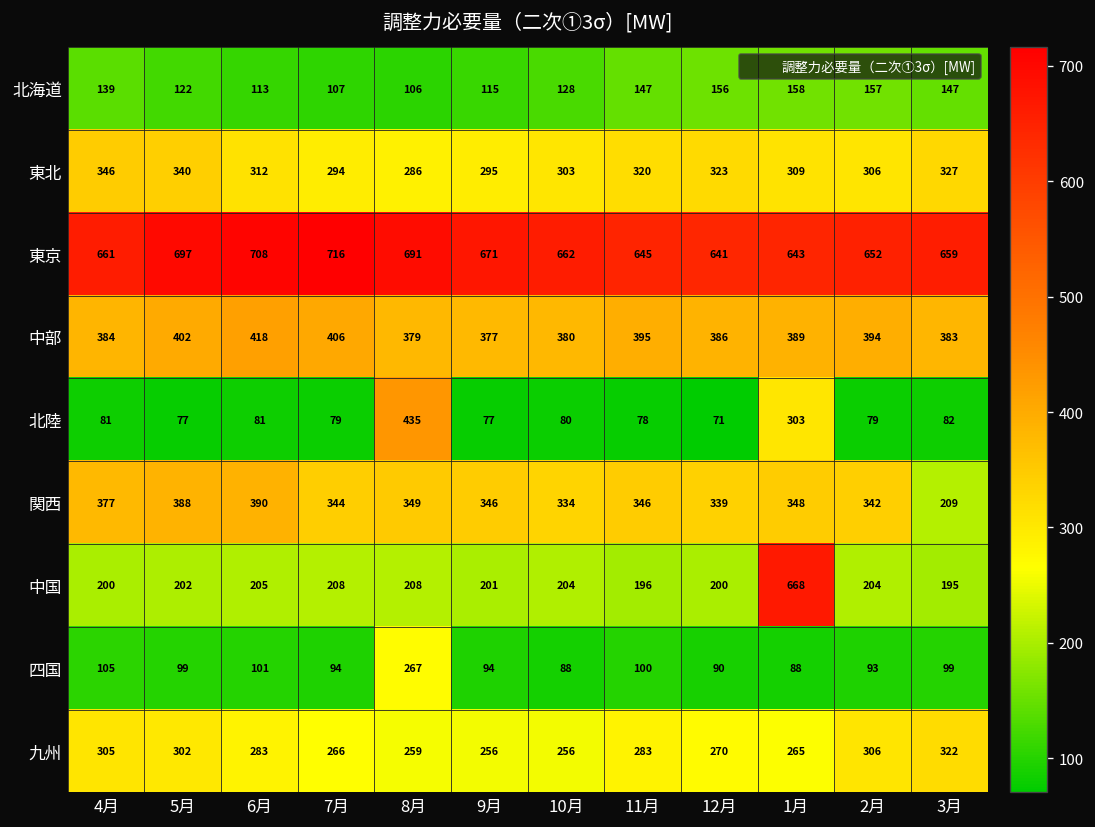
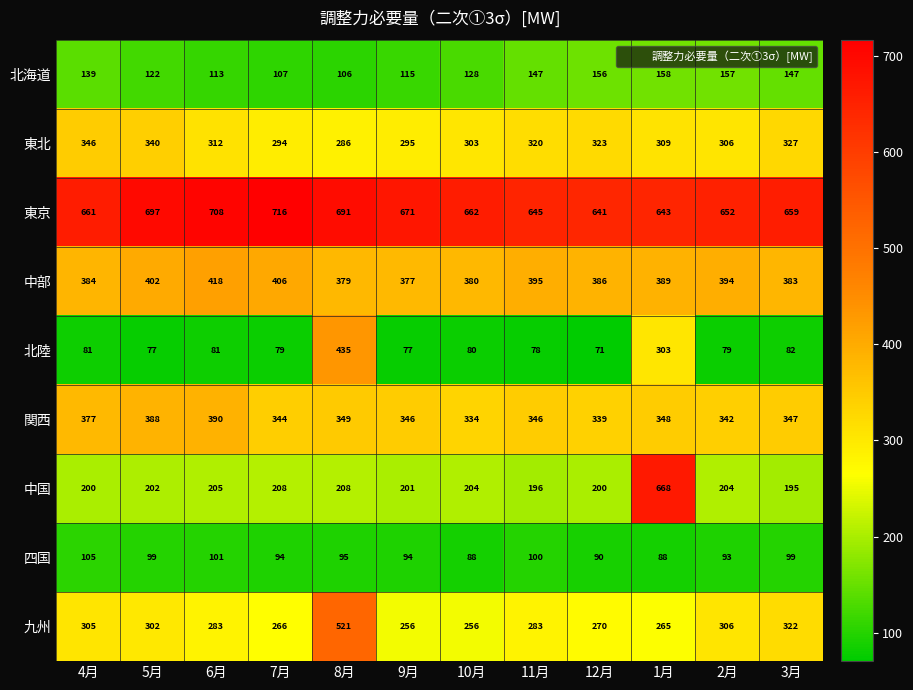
  {
    "北海道": {
      "4月": 139,
      "5月": 122,
      "6月": 113,
      "7月": 107,
      "8月": 106,
      "9月": 115,
      "10月": 128,
      "11月": 147,
      "12月": 156,
      "1月": 158,
      "2月": 157,
      "3月": 147
    },
    "東北": {
      "4月": 346,
      "5月": 340,
      "6月": 312,
      "7月": 294,
      "8月": 286,
      "9月": 295,
      "10月": 303,
      "11月": 320,
      "12月": 323,
      "1月": 309,
      "2月": 306,
      "3月": 327
    },
    "東京": {
      "4月": 661,
      "5月": 697,
      "6月": 708,
      "7月": 716,
      "8月": 691,
      "9月": 671,
      "10月": 662,
      "11月": 645,
      "12月": 641,
      "1月": 643,
      "2月": 652,
      "3月": 659
    },
    "中部": {
      "4月": 384,
      "5月": 402,
      "6月": 418,
      "7月": 406,
      "8月": 379,
      "9月": 377,
      "10月": 380,
      "11月": 395,
      "12月": 386,
      "1月": 389,
      "2月": 394,
      "3月": 383
    },
    "北陸": {
      "4月": 81,
      "5月": 77,
      "6月": 81,
      "7月": 79,
      "8月": 435,
      "9月": 77,
      "10月": 80,
      "11月": 78,
      "12月": 71,
      "1月": 303,
      "2月": 79,
      "3月": 82
    },
    "関西": {
      "4月": 377,
      "5月": 388,
      "6月": 390,
      "7月": 344,
      "8月": 349,
      "9月": 346,
      "10月": 334,
      "11月": 346,
      "12月": 339,
      "1月": 348,
      "2月": 342,
-     "3月": 209
+     "3月": 347
    },
    "中国": {
      "4月": 200,
      "5月": 202,
      "6月": 205,
      "7月": 208,
      "8月": 208,
      "9月": 201,
      "10月": 204,
      "11月": 196,
      "12月": 200,
      "1月": 668,
      "2月": 204,
      "3月": 195
    },
    "四国": {
      "4月": 105,
      "5月": 99,
      "6月": 101,
      "7月": 94,
-     "8月": 267,
+     "8月": 95,
      "9月": 94,
      "10月": 88,
      "11月": 100,
      "12月": 90,
      "1月": 88,
      "2月": 93,
      "3月": 99
    },
    "九州": {
      "4月": 305,
      "5月": 302,
      "6月": 283,
      "7月": 266,
-     "8月": 259,
+     "8月": 521,
      "9月": 256,
      "10月": 256,
      "11月": 283,
      "12月": 270,
      "1月": 265,
      "2月": 306,
      "3月": 322
    }
  }
